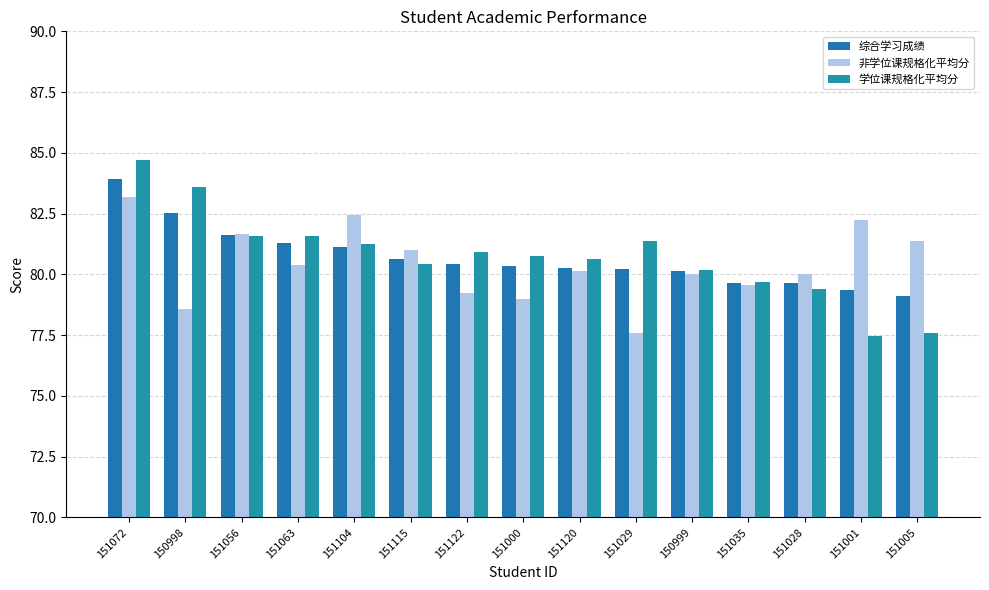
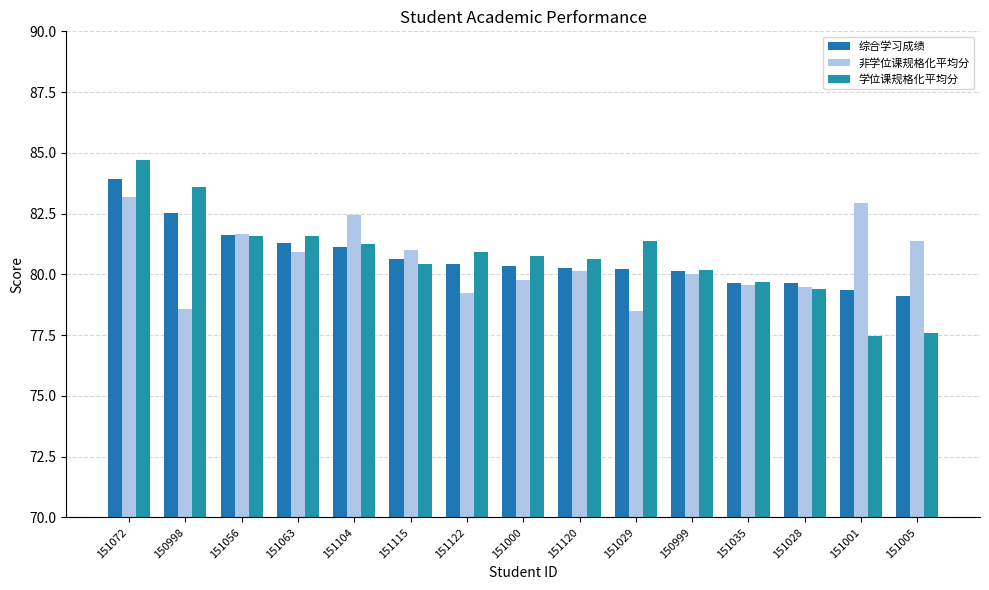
  {
    "非学位课规格化平均分": {
      "151072": 83.2,
      "150998": 78.6,
      "151056": 81.7,
-     "151063": 80.4,
+     "151063": 80.9,
      "151104": 82.5,
      "151115": 81.0,
      "151122": 79.2,
-     "151000": 79.0,
+     "151000": 79.8,
      "151120": 80.1,
-     "151029": 77.6,
+     "151029": 78.5,
      "150999": 80.0,
      "151035": 79.6,
-     "151028": 80.0,
-     "151001": 82.3,
+     "151028": 79.5,
+     "151001": 82.9,
      "151005": 81.4
    }
  }
